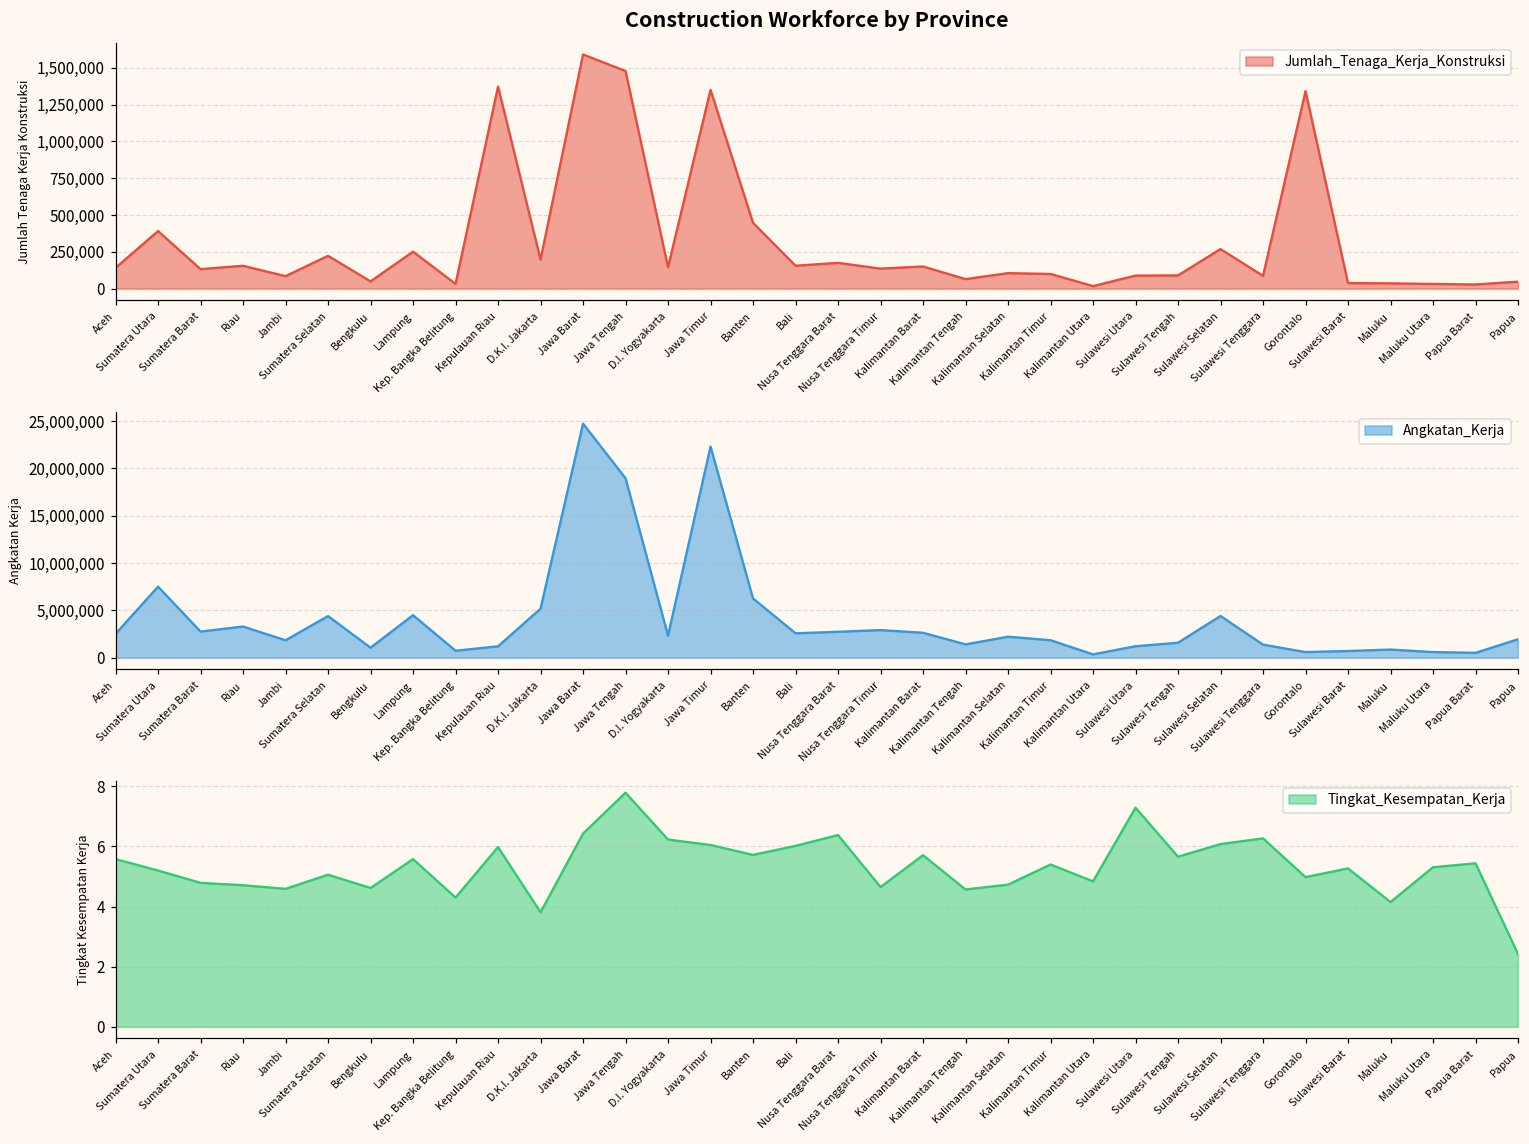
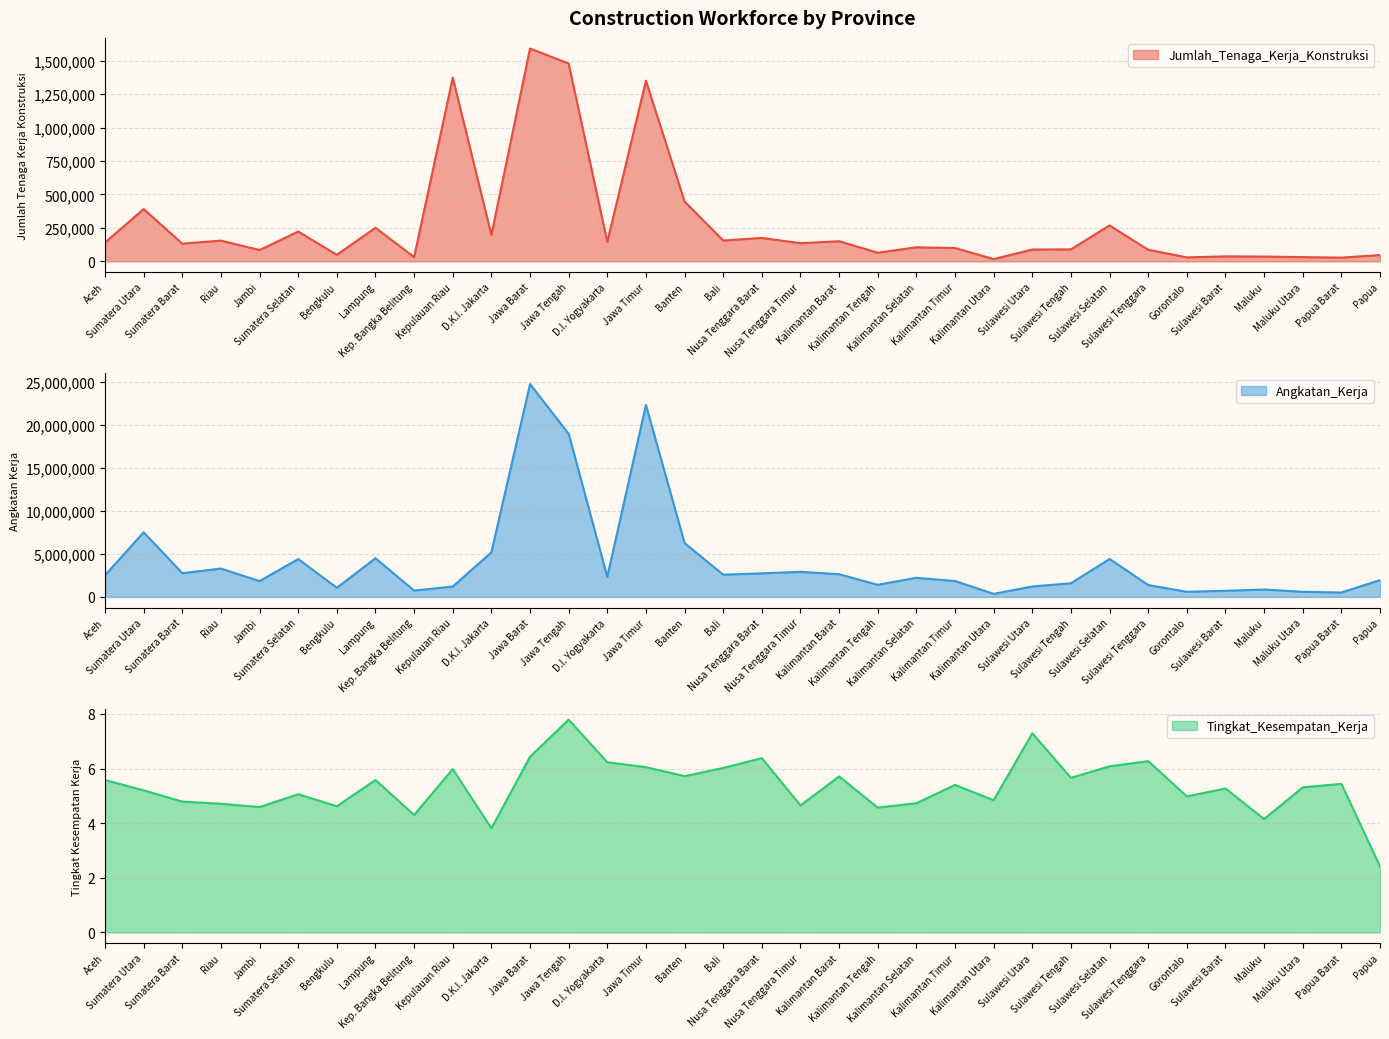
  {
    "Construction Workforce by Province": {
      "Aceh": "140,000",
      "Sumatera Utara": "390,000",
      "Sumatera Barat": "130,000",
      "Riau": "160,000",
      "Jambi": "80,000",
      "Sumatera Selatan": "220,000",
      "Bengkulu": "50,000",
      "Lampung": "250,000",
      "Kep. Bangka Belitung": "30,000",
      "Kepulauan Riau": "1,370,000",
      "D.K.I. Jakarta": "200,000",
      "Jawa Barat": "1,590,000",
      "Jawa Tengah": "1,480,000",
      "D.I. Yogyakarta": "150,000",
      "Jawa Timur": "1,350,000",
      "Banten": "450,000",
      "Bali": "160,000",
      "Nusa Tenggara Barat": "170,000",
      "Nusa Tenggara Timur": "140,000",
      "Kalimantan Barat": "150,000",
      "Kalimantan Tengah": "60,000",
      "Kalimantan Selatan": "100,000",
      "Kalimantan Timur": "100,000",
      "Kalimantan Utara": "20,000",
      "Sulawesi Utara": "90,000",
      "Sulawesi Tengah": "90,000",
      "Sulawesi Selatan": "270,000",
      "Sulawesi Tenggara": "90,000",
-     "Gorontalo": "1,340,000",
+     "Gorontalo": "30,000",
      "Sulawesi Barat": "40,000",
      "Maluku": "40,000",
      "Maluku Utara": "30,000",
      "Papua Barat": "30,000",
      "Papua": "50,000"
    }
  }
